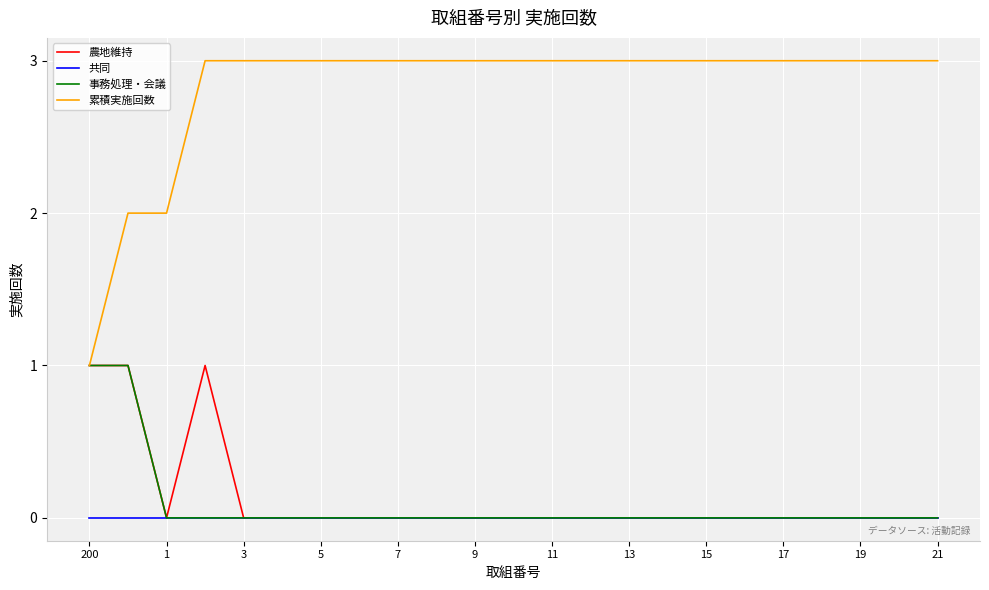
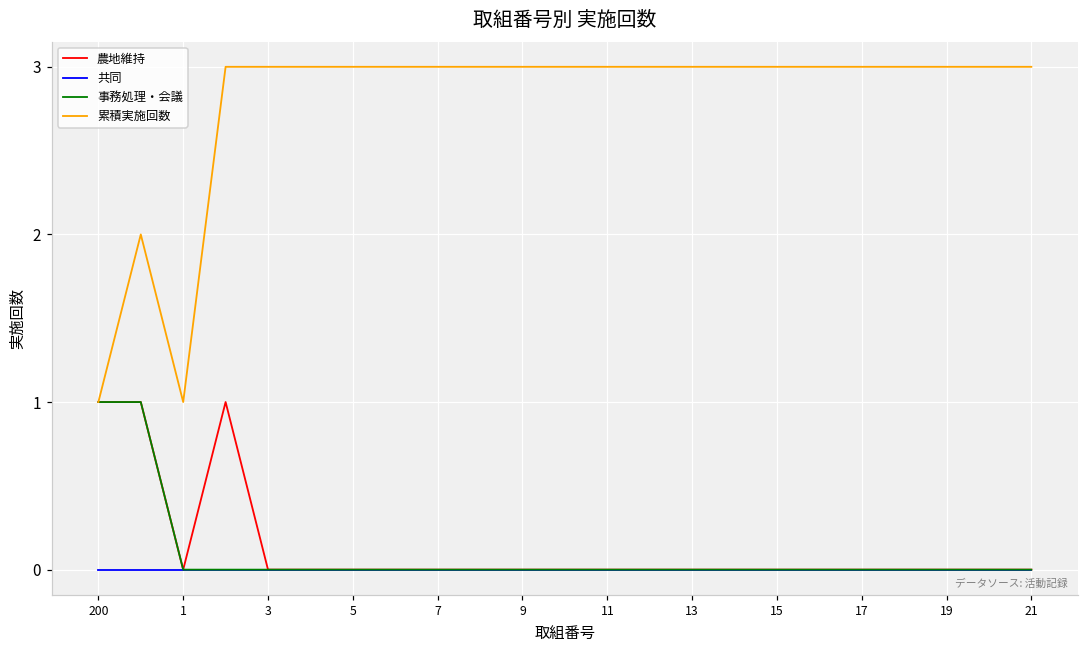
  {
    "共同": {
      "200": 0
    },
    "累積実施回数": {
-     "1": 2,
+     "1": 1,
      "3": 3,
      "5": 3,
      "7": 3,
      "9": 3,
      "11": 3,
      "13": 3,
      "15": 3,
      "17": 3,
      "19": 3,
      "21": 3
    }
  }
